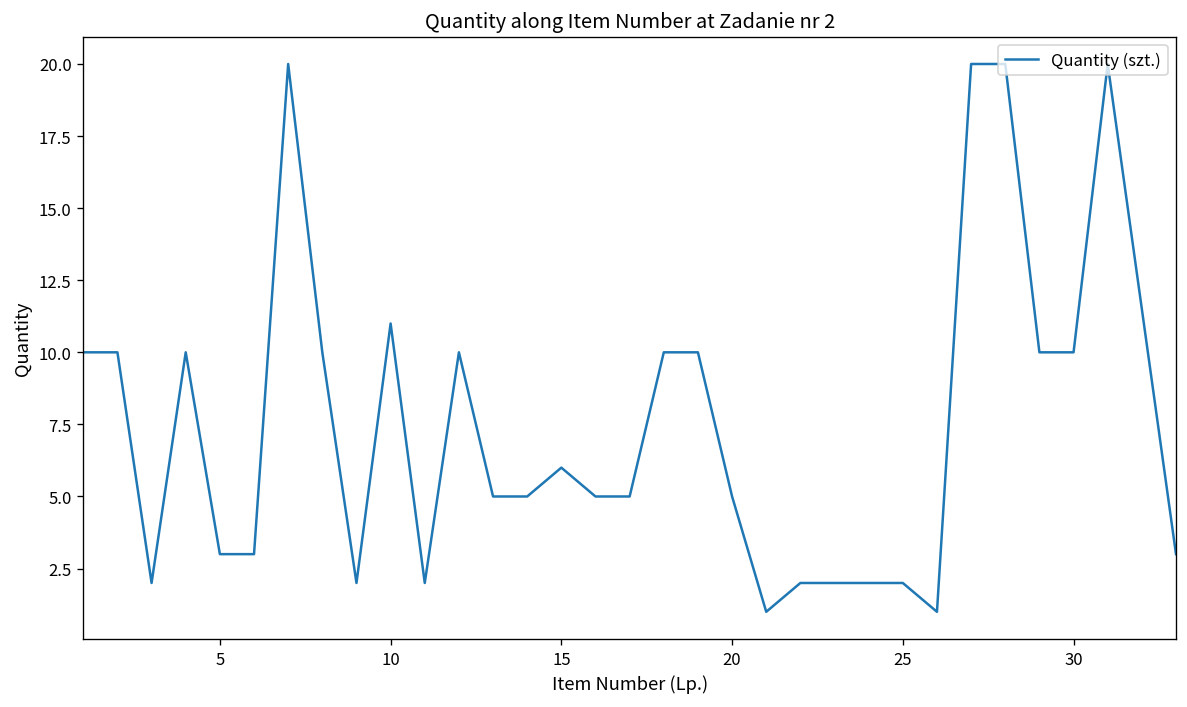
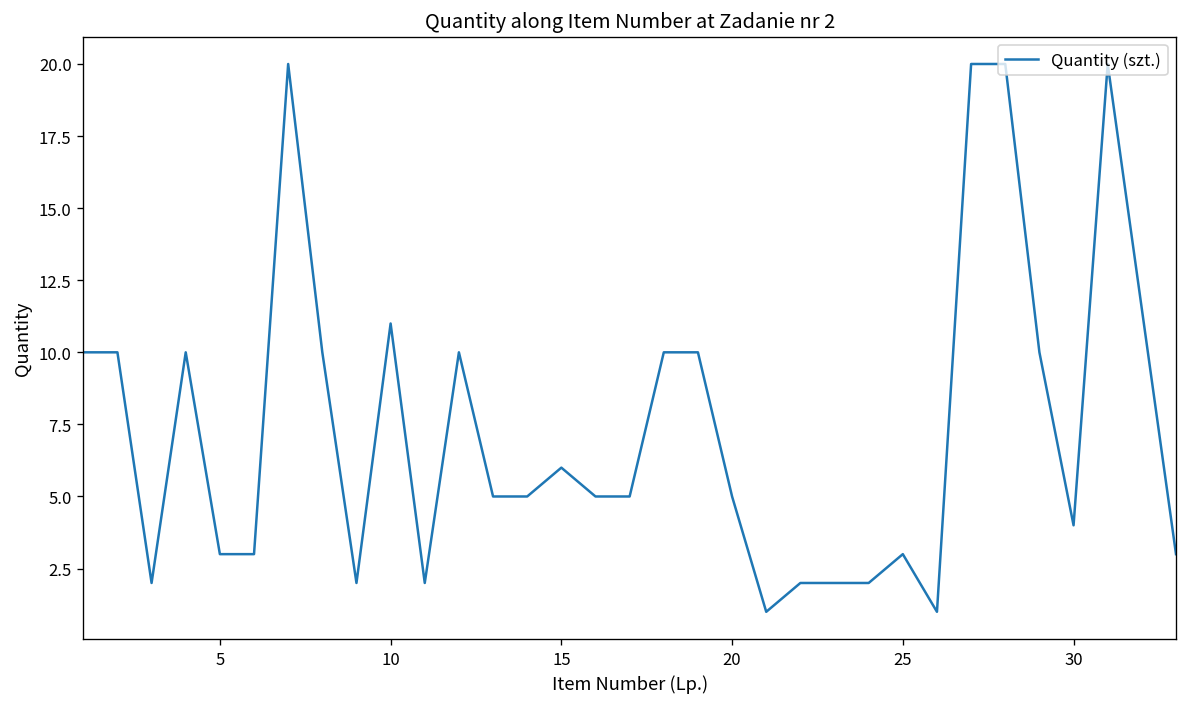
  {
    "5": 3,
    "10": 11,
    "15": 6,
    "20": 5,
-   "25": 2,
-   "30": 10
+   "25": 3,
+   "30": 4
  }
